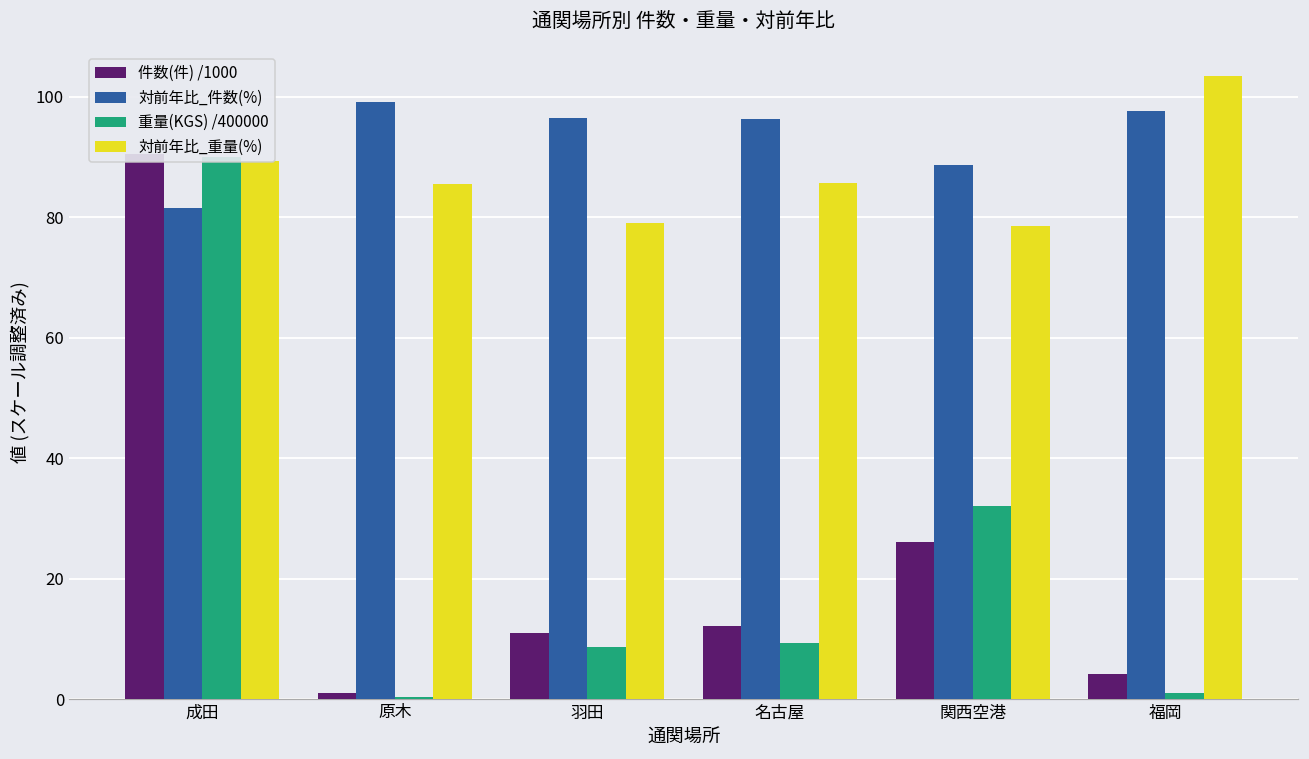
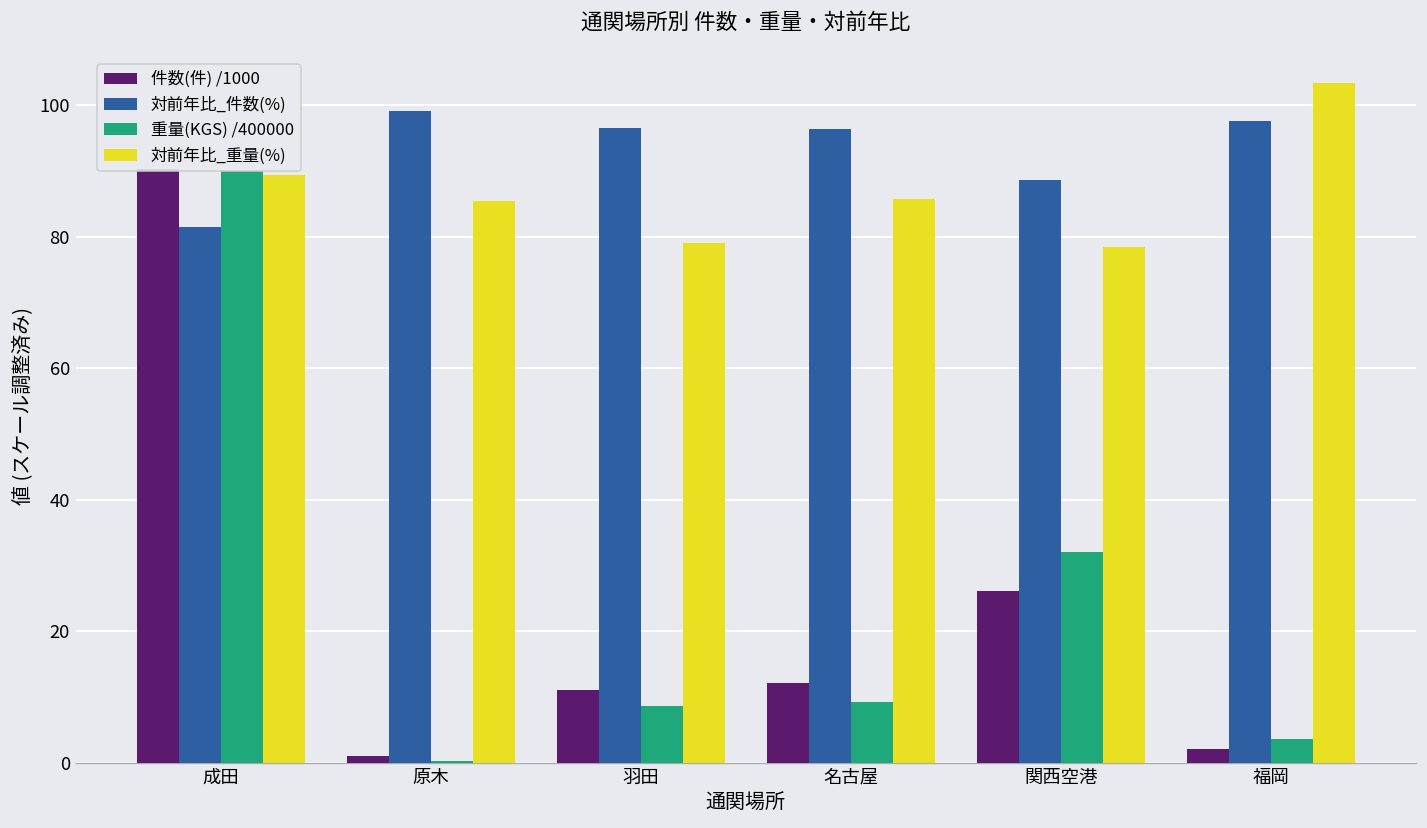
  {
    "件数(件) /1000": {
      "原木": 1,
      "羽田": 11,
      "名古屋": 12,
      "関西空港": 26,
-     "福岡": 4
+     "福岡": 2
    },
    "対前年比_件数(%)": {
      "成田": 82,
      "原木": 99,
      "羽田": 97,
      "名古屋": 96,
      "関西空港": 89,
      "福岡": 98
    },
    "重量(KGS) /400000": {
      "羽田": 9,
      "名古屋": 9,
      "関西空港": 32,
-     "福岡": 1
+     "福岡": 4
    },
    "対前年比_重量(%)": {
      "成田": 89,
      "原木": 86,
      "羽田": 79,
      "名古屋": 86,
      "関西空港": 79,
      "福岡": 103
    }
  }
